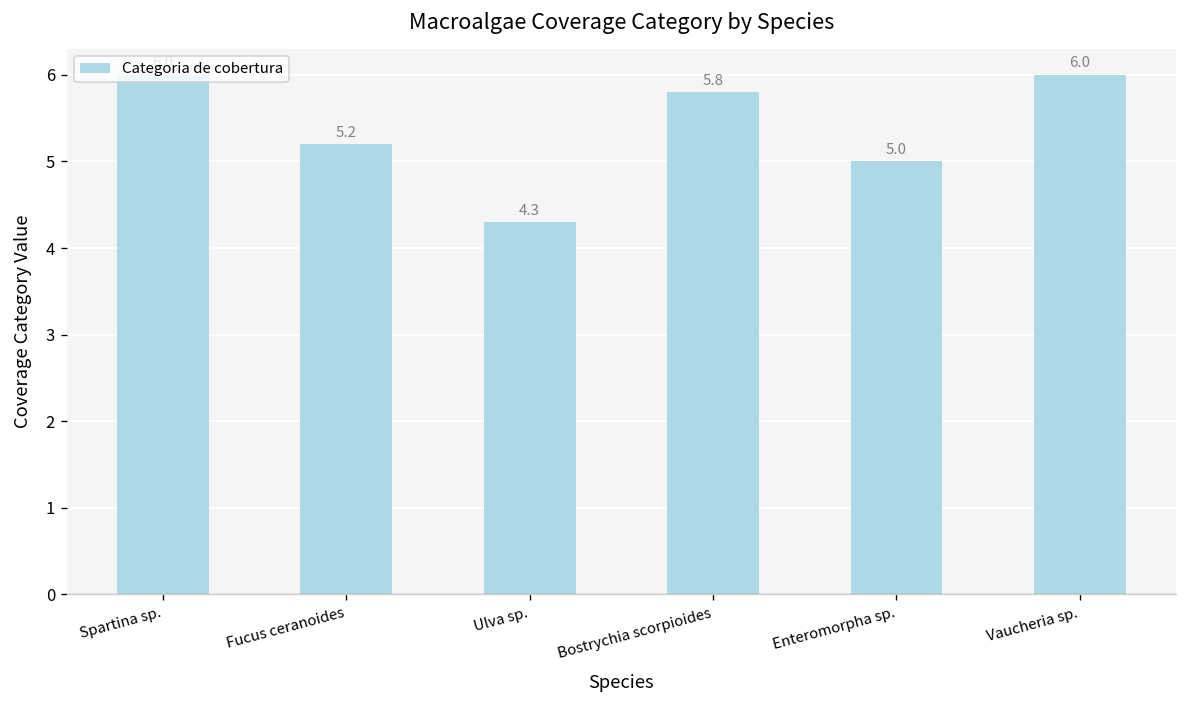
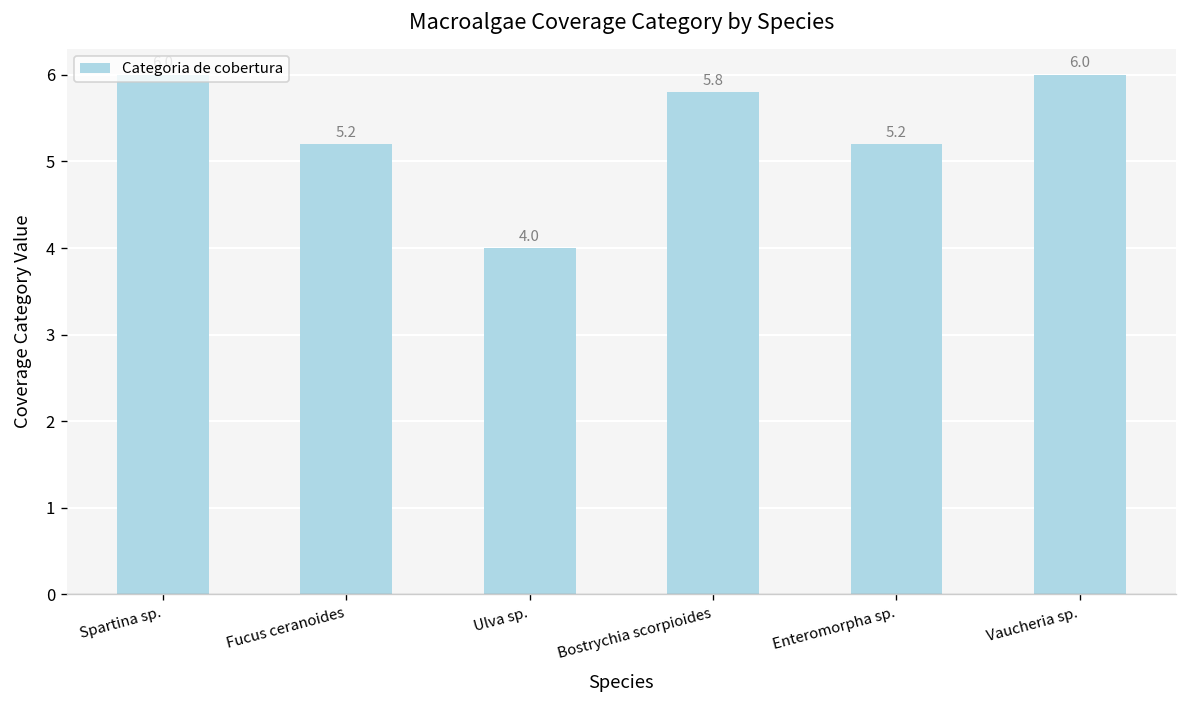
  {
    "Fucus ceranoides": 5.2,
-   "Ulva sp.": 4.3,
+   "Ulva sp.": 4.0,
    "Bostrychia scorpioides": 5.8,
-   "Enteromorpha sp.": 5.0,
+   "Enteromorpha sp.": 5.2,
    "Vaucheria sp.": 6.0
  }
